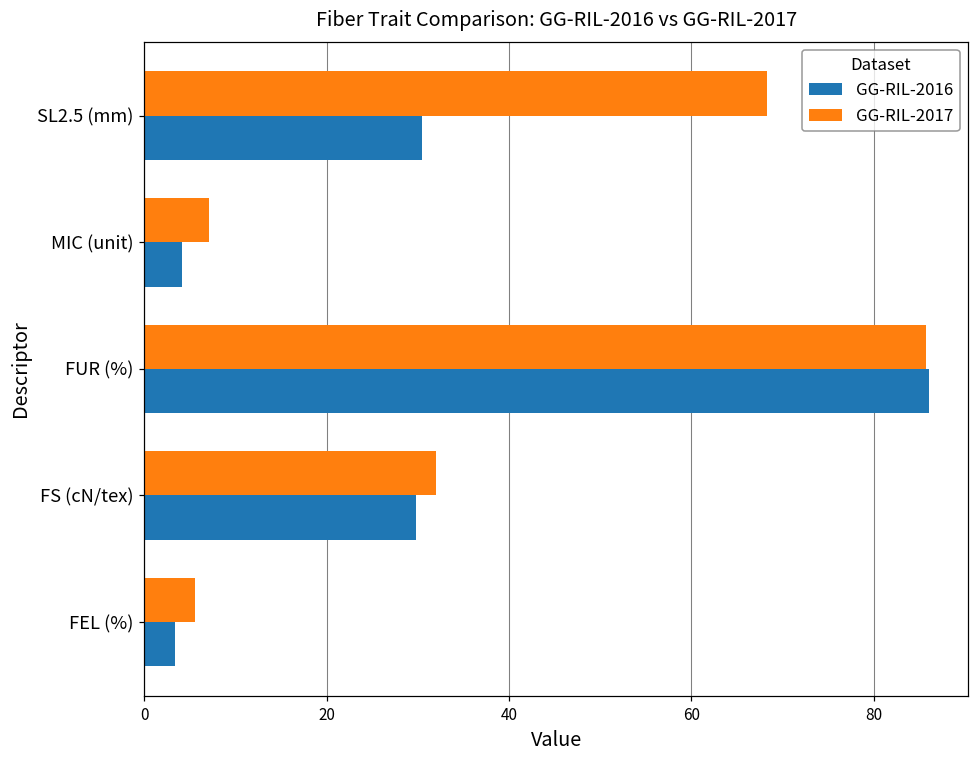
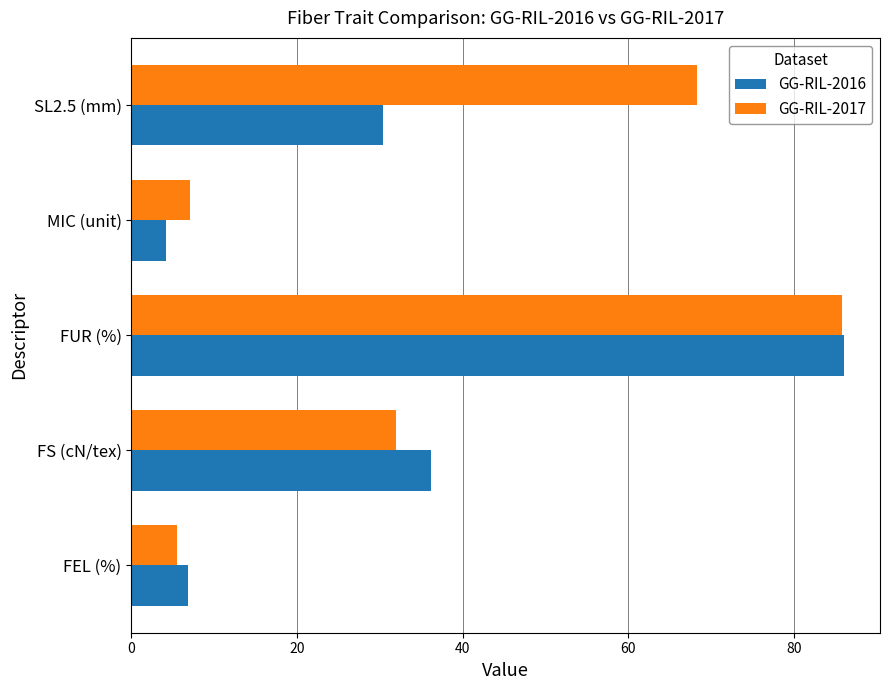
  {
    "GG-RIL-2016": {
      "SL2.5 (mm)": 30,
      "MIC (unit)": 4,
      "FUR (%)": 86,
-     "FS (cN/tex)": 30,
-     "FEL (%)": 3
+     "FS (cN/tex)": 36,
+     "FEL (%)": 7
    },
    "GG-RIL-2017": {
      "SL2.5 (mm)": 68,
      "MIC (unit)": 7,
      "FUR (%)": 86,
      "FS (cN/tex)": 32,
      "FEL (%)": 6
    }
  }
